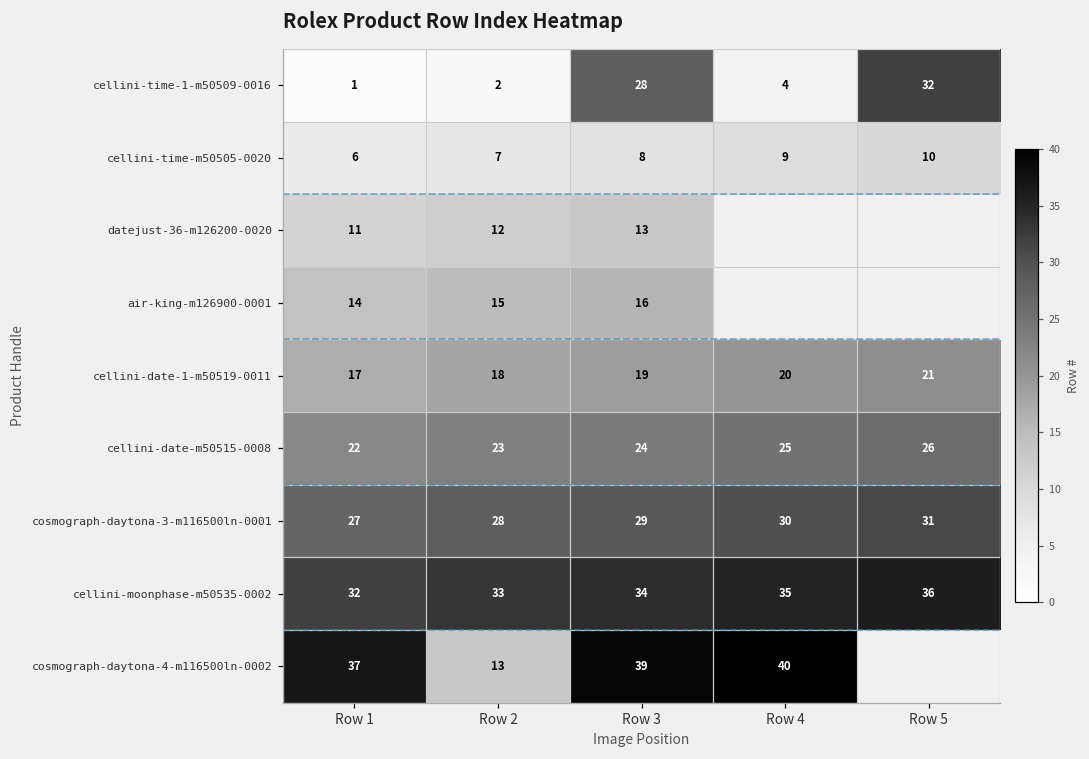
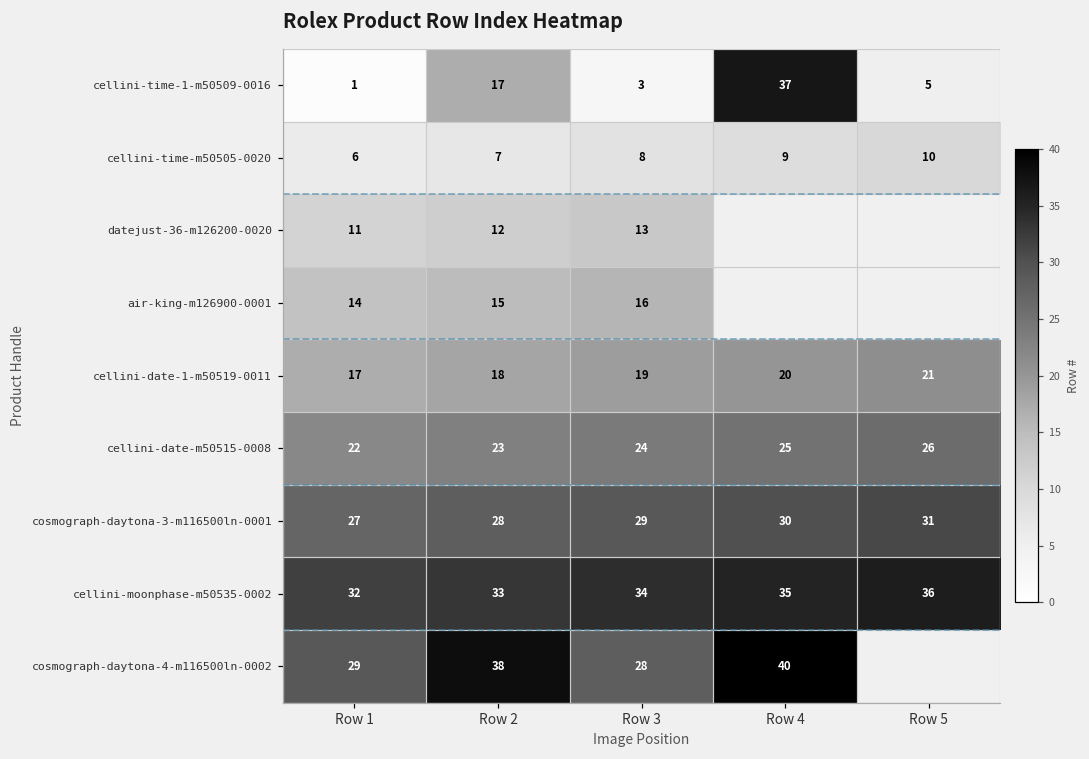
  {
    "cellini-time-1-m50509-0016": {
      "Row 1": 1,
-     "Row 2": 2,
-     "Row 3": 28,
-     "Row 4": 4,
-     "Row 5": 32
+     "Row 2": 17,
+     "Row 3": 3,
+     "Row 4": 37,
+     "Row 5": 5
    },
    "cellini-time-m50505-0020": {
      "Row 1": 6,
      "Row 2": 7,
      "Row 3": 8,
      "Row 4": 9,
      "Row 5": 10
    },
    "datejust-36-m126200-0020": {
      "Row 1": 11,
      "Row 2": 12,
      "Row 3": 13
    },
    "air-king-m126900-0001": {
      "Row 1": 14,
      "Row 2": 15,
      "Row 3": 16
    },
    "cellini-date-1-m50519-0011": {
      "Row 1": 17,
      "Row 2": 18,
      "Row 3": 19,
      "Row 4": 20,
      "Row 5": 21
    },
    "cellini-date-m50515-0008": {
      "Row 1": 22,
      "Row 2": 23,
      "Row 3": 24,
      "Row 4": 25,
      "Row 5": 26
    },
    "cosmograph-daytona-3-m116500ln-0001": {
      "Row 1": 27,
      "Row 2": 28,
      "Row 3": 29,
      "Row 4": 30,
      "Row 5": 31
    },
    "cellini-moonphase-m50535-0002": {
      "Row 1": 32,
      "Row 2": 33,
      "Row 3": 34,
      "Row 4": 35,
      "Row 5": 36
    },
    "cosmograph-daytona-4-m116500ln-0002": {
-     "Row 1": 37,
-     "Row 2": 13,
-     "Row 3": 39,
+     "Row 1": 29,
+     "Row 2": 38,
+     "Row 3": 28,
      "Row 4": 40
    }
  }
